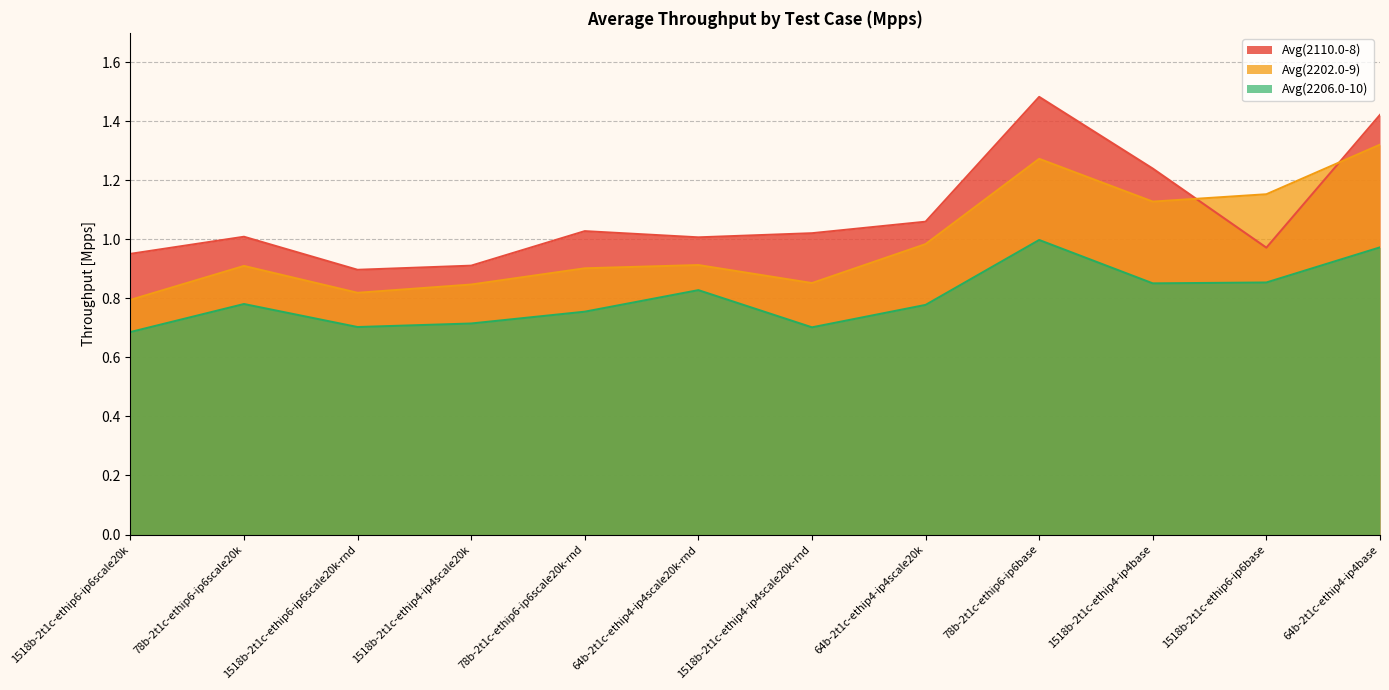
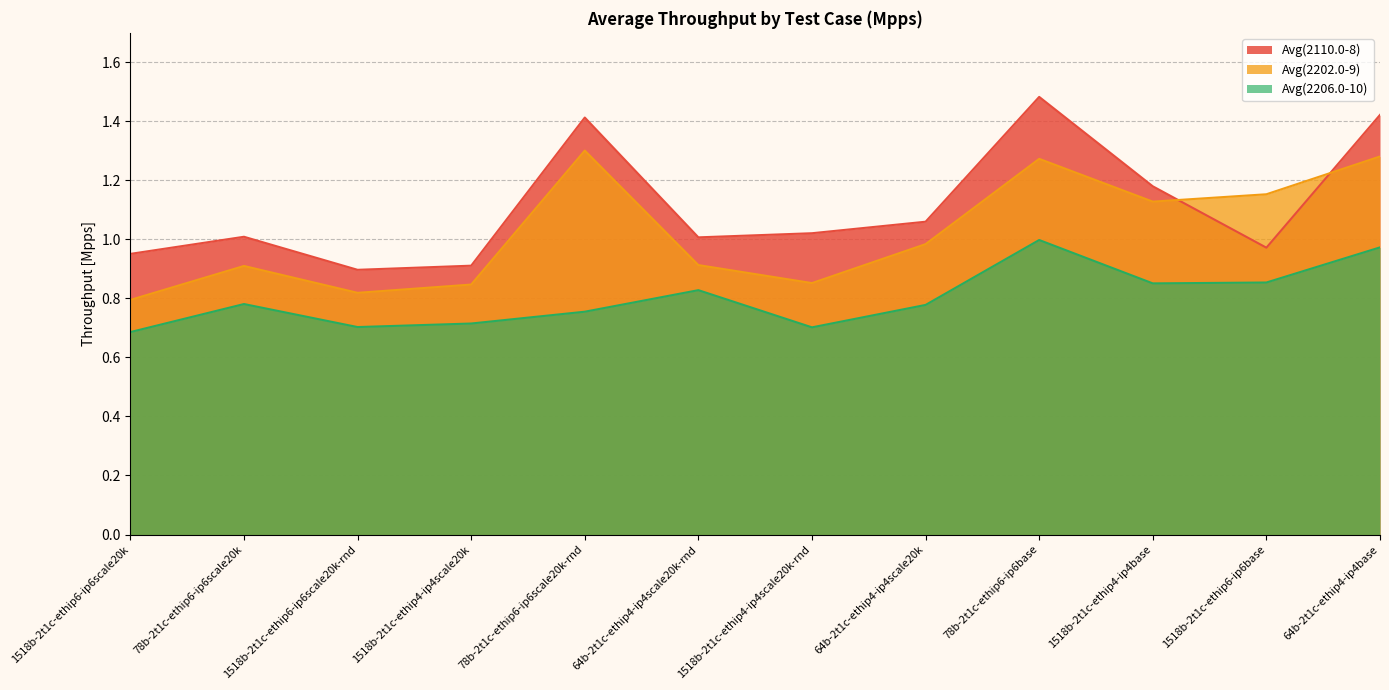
  {
    "Avg(2110.0-8)": {
      "1518b-2t1c-ethip6-ip6scale20k": 0.95,
      "78b-2t1c-ethip6-ip6scale20k": 1.01,
      "1518b-2t1c-ethip6-ip6scale20k-rnd": 0.90,
      "1518b-2t1c-ethip4-ip4scale20k": 0.91,
-     "78b-2t1c-ethip6-ip6scale20k-rnd": 1.03,
+     "78b-2t1c-ethip6-ip6scale20k-rnd": 1.41,
      "64b-2t1c-ethip4-ip4scale20k-rnd": 1.01,
      "1518b-2t1c-ethip4-ip4scale20k-rnd": 1.02,
      "64b-2t1c-ethip4-ip4scale20k": 1.06,
      "78b-2t1c-ethip6-ip6base": 1.48,
-     "1518b-2t1c-ethip4-ip4base": 1.24,
+     "1518b-2t1c-ethip4-ip4base": 1.18,
      "1518b-2t1c-ethip6-ip6base": 0.97,
      "64b-2t1c-ethip4-ip4base": 1.42
    },
    "Avg(2202.0-9)": {
      "1518b-2t1c-ethip6-ip6scale20k": 0.80,
      "78b-2t1c-ethip6-ip6scale20k": 0.91,
      "1518b-2t1c-ethip6-ip6scale20k-rnd": 0.82,
      "1518b-2t1c-ethip4-ip4scale20k": 0.85,
-     "78b-2t1c-ethip6-ip6scale20k-rnd": 0.90,
+     "78b-2t1c-ethip6-ip6scale20k-rnd": 1.30,
      "64b-2t1c-ethip4-ip4scale20k-rnd": 0.91,
      "1518b-2t1c-ethip4-ip4scale20k-rnd": 0.85,
      "64b-2t1c-ethip4-ip4scale20k": 0.98,
      "78b-2t1c-ethip6-ip6base": 1.27,
      "1518b-2t1c-ethip4-ip4base": 1.13,
      "1518b-2t1c-ethip6-ip6base": 1.15,
-     "64b-2t1c-ethip4-ip4base": 1.32
+     "64b-2t1c-ethip4-ip4base": 1.28
    },
    "Avg(2206.0-10)": {
      "1518b-2t1c-ethip6-ip6scale20k": 0.69,
      "78b-2t1c-ethip6-ip6scale20k": 0.78,
      "1518b-2t1c-ethip6-ip6scale20k-rnd": 0.70,
      "1518b-2t1c-ethip4-ip4scale20k": 0.72,
      "78b-2t1c-ethip6-ip6scale20k-rnd": 0.76,
      "64b-2t1c-ethip4-ip4scale20k-rnd": 0.83,
      "1518b-2t1c-ethip4-ip4scale20k-rnd": 0.70,
      "64b-2t1c-ethip4-ip4scale20k": 0.78,
      "78b-2t1c-ethip6-ip6base": 1.00,
      "1518b-2t1c-ethip4-ip4base": 0.85,
      "1518b-2t1c-ethip6-ip6base": 0.85,
      "64b-2t1c-ethip4-ip4base": 0.97
    }
  }
